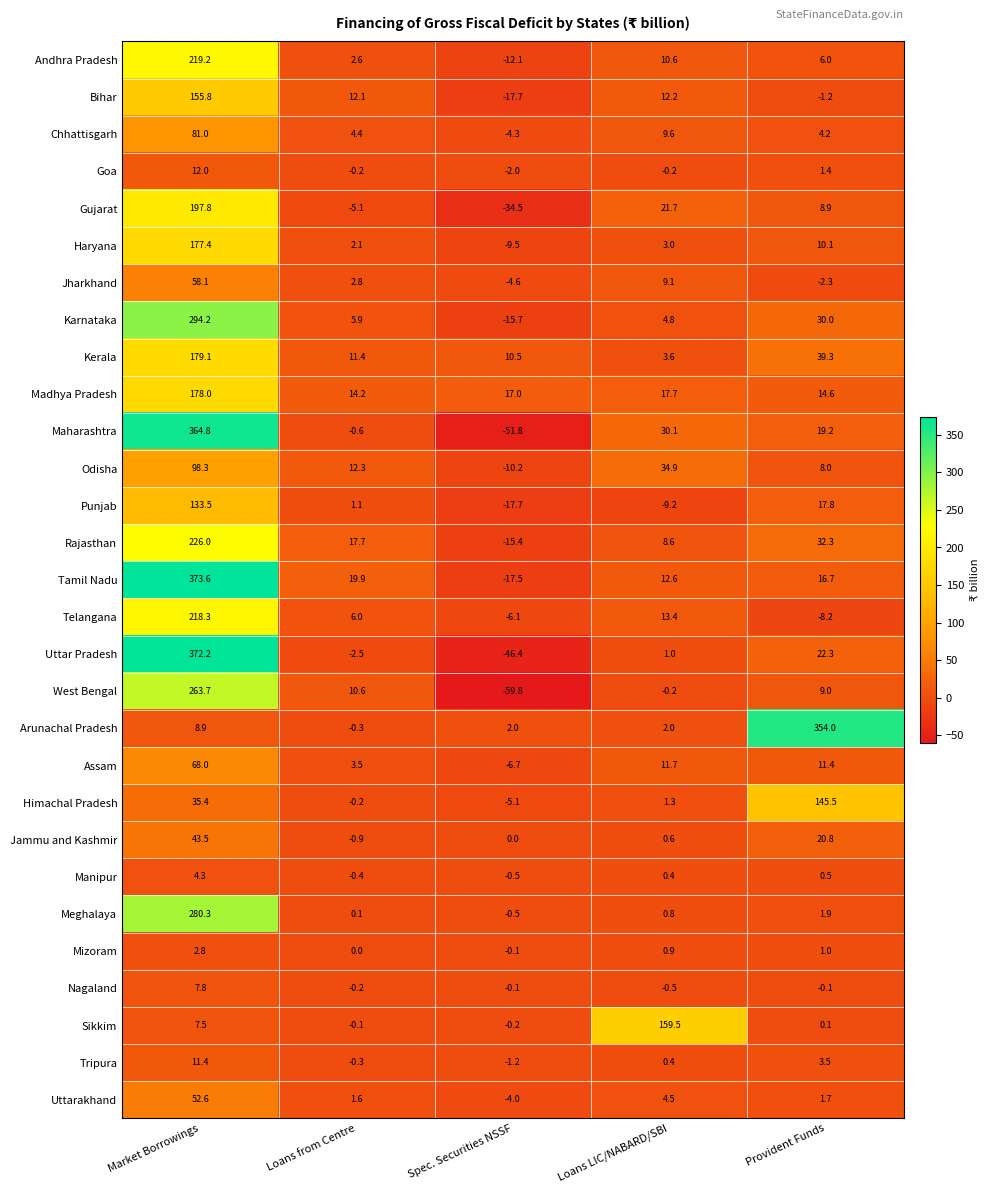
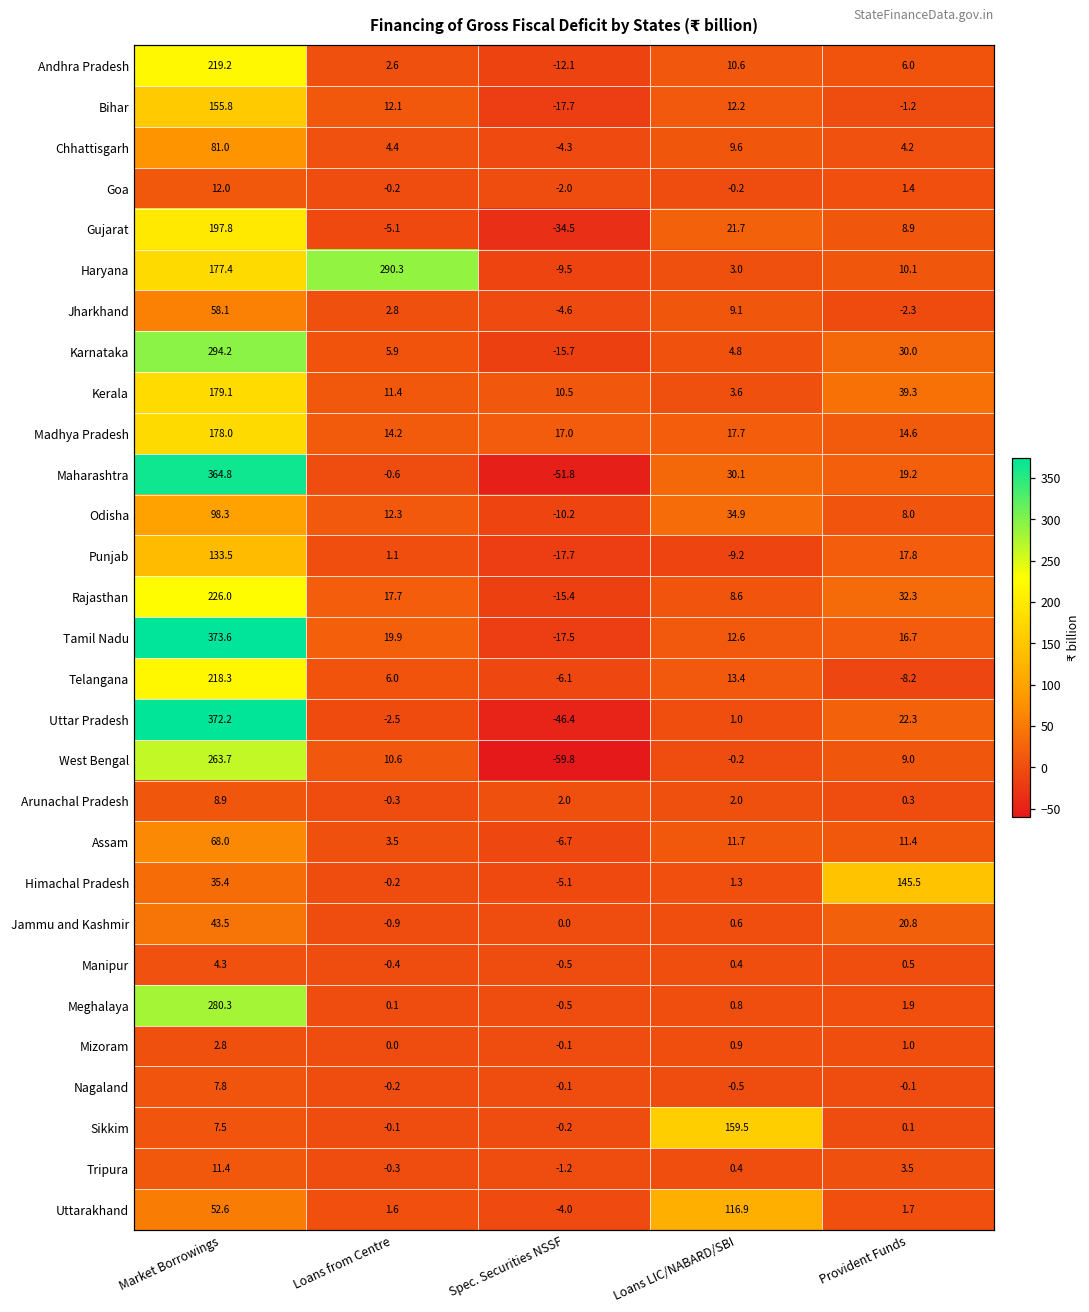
  {
    "Andhra Pradesh": {
      "Market Borrowings": 219.2,
      "Loans from Centre": 2.6,
      "Spec. Securities NSSF": -12.1,
      "Loans LIC/NABARD/SBI": 10.6,
      "Provident Funds": 6.0
    },
    "Bihar": {
      "Market Borrowings": 155.8,
      "Loans from Centre": 12.1,
      "Spec. Securities NSSF": -17.7,
      "Loans LIC/NABARD/SBI": 12.2,
      "Provident Funds": -1.2
    },
    "Chhattisgarh": {
      "Market Borrowings": 81.0,
      "Loans from Centre": 4.4,
      "Spec. Securities NSSF": -4.3,
      "Loans LIC/NABARD/SBI": 9.6,
      "Provident Funds": 4.2
    },
    "Goa": {
      "Market Borrowings": 12.0,
      "Loans from Centre": -0.2,
      "Spec. Securities NSSF": -2.0,
      "Loans LIC/NABARD/SBI": -0.2,
      "Provident Funds": 1.4
    },
    "Gujarat": {
      "Market Borrowings": 197.8,
      "Loans from Centre": -5.1,
      "Spec. Securities NSSF": -34.5,
      "Loans LIC/NABARD/SBI": 21.7,
      "Provident Funds": 8.9
    },
    "Haryana": {
      "Market Borrowings": 177.4,
-     "Loans from Centre": 2.1,
+     "Loans from Centre": 290.3,
      "Spec. Securities NSSF": -9.5,
      "Loans LIC/NABARD/SBI": 3.0,
      "Provident Funds": 10.1
    },
    "Jharkhand": {
      "Market Borrowings": 58.1,
      "Loans from Centre": 2.8,
      "Spec. Securities NSSF": -4.6,
      "Loans LIC/NABARD/SBI": 9.1,
      "Provident Funds": -2.3
    },
    "Karnataka": {
      "Market Borrowings": 294.2,
      "Loans from Centre": 5.9,
      "Spec. Securities NSSF": -15.7,
      "Loans LIC/NABARD/SBI": 4.8,
      "Provident Funds": 30.0
    },
    "Kerala": {
      "Market Borrowings": 179.1,
      "Loans from Centre": 11.4,
      "Spec. Securities NSSF": 10.5,
      "Loans LIC/NABARD/SBI": 3.6,
      "Provident Funds": 39.3
    },
    "Madhya Pradesh": {
      "Market Borrowings": 178.0,
      "Loans from Centre": 14.2,
      "Spec. Securities NSSF": 17.0,
      "Loans LIC/NABARD/SBI": 17.7,
      "Provident Funds": 14.6
    },
    "Maharashtra": {
      "Market Borrowings": 364.8,
      "Loans from Centre": -0.6,
      "Spec. Securities NSSF": -51.8,
      "Loans LIC/NABARD/SBI": 30.1,
      "Provident Funds": 19.2
    },
    "Odisha": {
      "Market Borrowings": 98.3,
      "Loans from Centre": 12.3,
      "Spec. Securities NSSF": -10.2,
      "Loans LIC/NABARD/SBI": 34.9,
      "Provident Funds": 8.0
    },
    "Punjab": {
      "Market Borrowings": 133.5,
      "Loans from Centre": 1.1,
      "Spec. Securities NSSF": -17.7,
      "Loans LIC/NABARD/SBI": -9.2,
      "Provident Funds": 17.8
    },
    "Rajasthan": {
      "Market Borrowings": 226.0,
      "Loans from Centre": 17.7,
      "Spec. Securities NSSF": -15.4,
      "Loans LIC/NABARD/SBI": 8.6,
      "Provident Funds": 32.3
    },
    "Tamil Nadu": {
      "Market Borrowings": 373.6,
      "Loans from Centre": 19.9,
      "Spec. Securities NSSF": -17.5,
      "Loans LIC/NABARD/SBI": 12.6,
      "Provident Funds": 16.7
    },
    "Telangana": {
      "Market Borrowings": 218.3,
      "Loans from Centre": 6.0,
      "Spec. Securities NSSF": -6.1,
      "Loans LIC/NABARD/SBI": 13.4,
      "Provident Funds": -8.2
    },
    "Uttar Pradesh": {
      "Market Borrowings": 372.2,
      "Loans from Centre": -2.5,
      "Spec. Securities NSSF": -46.4,
      "Loans LIC/NABARD/SBI": 1.0,
      "Provident Funds": 22.3
    },
    "West Bengal": {
      "Market Borrowings": 263.7,
      "Loans from Centre": 10.6,
      "Spec. Securities NSSF": -59.8,
      "Loans LIC/NABARD/SBI": -0.2,
      "Provident Funds": 9.0
    },
    "Arunachal Pradesh": {
      "Market Borrowings": 8.9,
      "Loans from Centre": -0.3,
      "Spec. Securities NSSF": 2.0,
      "Loans LIC/NABARD/SBI": 2.0,
-     "Provident Funds": 354.0
+     "Provident Funds": 0.3
    },
    "Assam": {
      "Market Borrowings": 68.0,
      "Loans from Centre": 3.5,
      "Spec. Securities NSSF": -6.7,
      "Loans LIC/NABARD/SBI": 11.7,
      "Provident Funds": 11.4
    },
    "Himachal Pradesh": {
      "Market Borrowings": 35.4,
      "Loans from Centre": -0.2,
      "Spec. Securities NSSF": -5.1,
      "Loans LIC/NABARD/SBI": 1.3,
      "Provident Funds": 145.5
    },
    "Jammu and Kashmir": {
      "Market Borrowings": 43.5,
      "Loans from Centre": -0.9,
      "Spec. Securities NSSF": 0.0,
      "Loans LIC/NABARD/SBI": 0.6,
      "Provident Funds": 20.8
    },
    "Manipur": {
      "Market Borrowings": 4.3,
      "Loans from Centre": -0.4,
      "Spec. Securities NSSF": -0.5,
      "Loans LIC/NABARD/SBI": 0.4,
      "Provident Funds": 0.5
    },
    "Meghalaya": {
      "Market Borrowings": 280.3,
      "Loans from Centre": 0.1,
      "Spec. Securities NSSF": -0.5,
      "Loans LIC/NABARD/SBI": 0.8,
      "Provident Funds": 1.9
    },
    "Mizoram": {
      "Market Borrowings": 2.8,
      "Loans from Centre": 0.0,
      "Spec. Securities NSSF": -0.1,
      "Loans LIC/NABARD/SBI": 0.9,
      "Provident Funds": 1.0
    },
    "Nagaland": {
      "Market Borrowings": 7.8,
      "Loans from Centre": -0.2,
      "Spec. Securities NSSF": -0.1,
      "Loans LIC/NABARD/SBI": -0.5,
      "Provident Funds": -0.1
    },
    "Sikkim": {
      "Market Borrowings": 7.5,
      "Loans from Centre": -0.1,
      "Spec. Securities NSSF": -0.2,
      "Loans LIC/NABARD/SBI": 159.5,
      "Provident Funds": 0.1
    },
    "Tripura": {
      "Market Borrowings": 11.4,
      "Loans from Centre": -0.3,
      "Spec. Securities NSSF": -1.2,
      "Loans LIC/NABARD/SBI": 0.4,
      "Provident Funds": 3.5
    },
    "Uttarakhand": {
      "Market Borrowings": 52.6,
      "Loans from Centre": 1.6,
      "Spec. Securities NSSF": -4.0,
-     "Loans LIC/NABARD/SBI": 4.5,
+     "Loans LIC/NABARD/SBI": 116.9,
      "Provident Funds": 1.7
    }
  }
